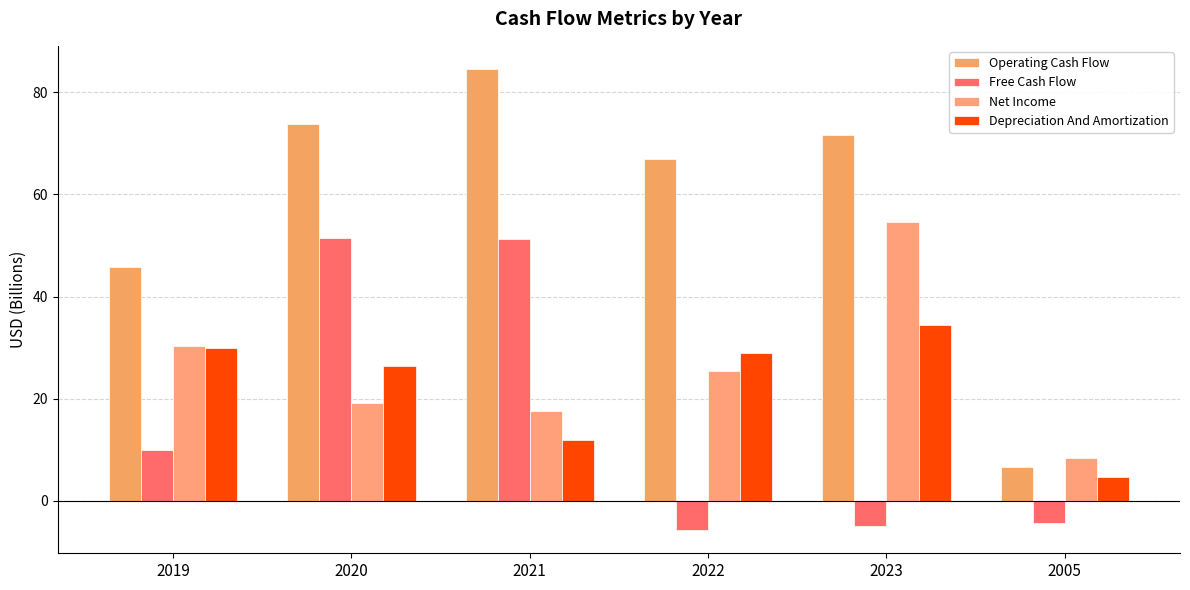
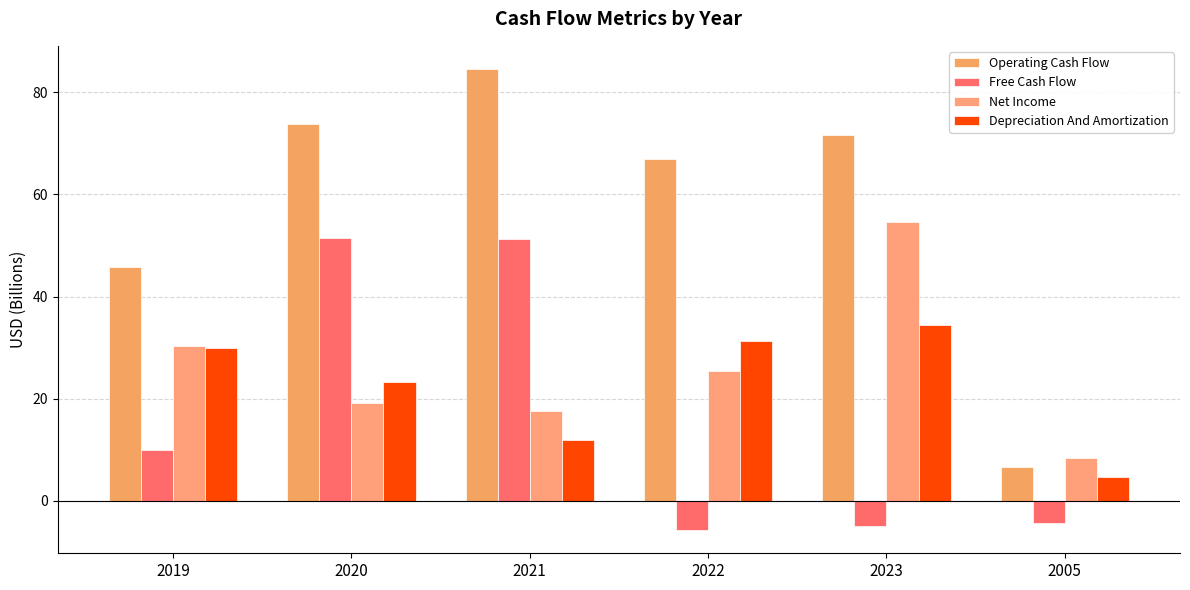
  {
    "Depreciation And Amortization": {
      "2019": 30,
-     "2020": 26,
+     "2020": 23,
      "2021": 12,
-     "2022": 29,
+     "2022": 31,
      "2023": 34,
      "2005": 5
    }
  }
